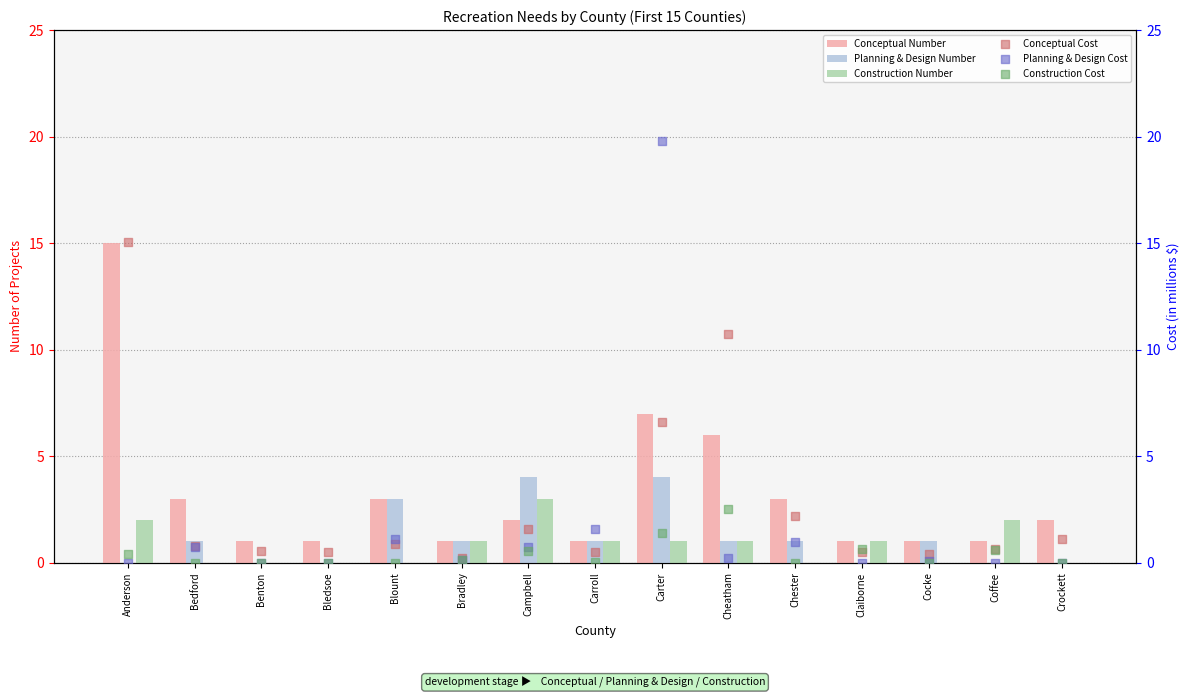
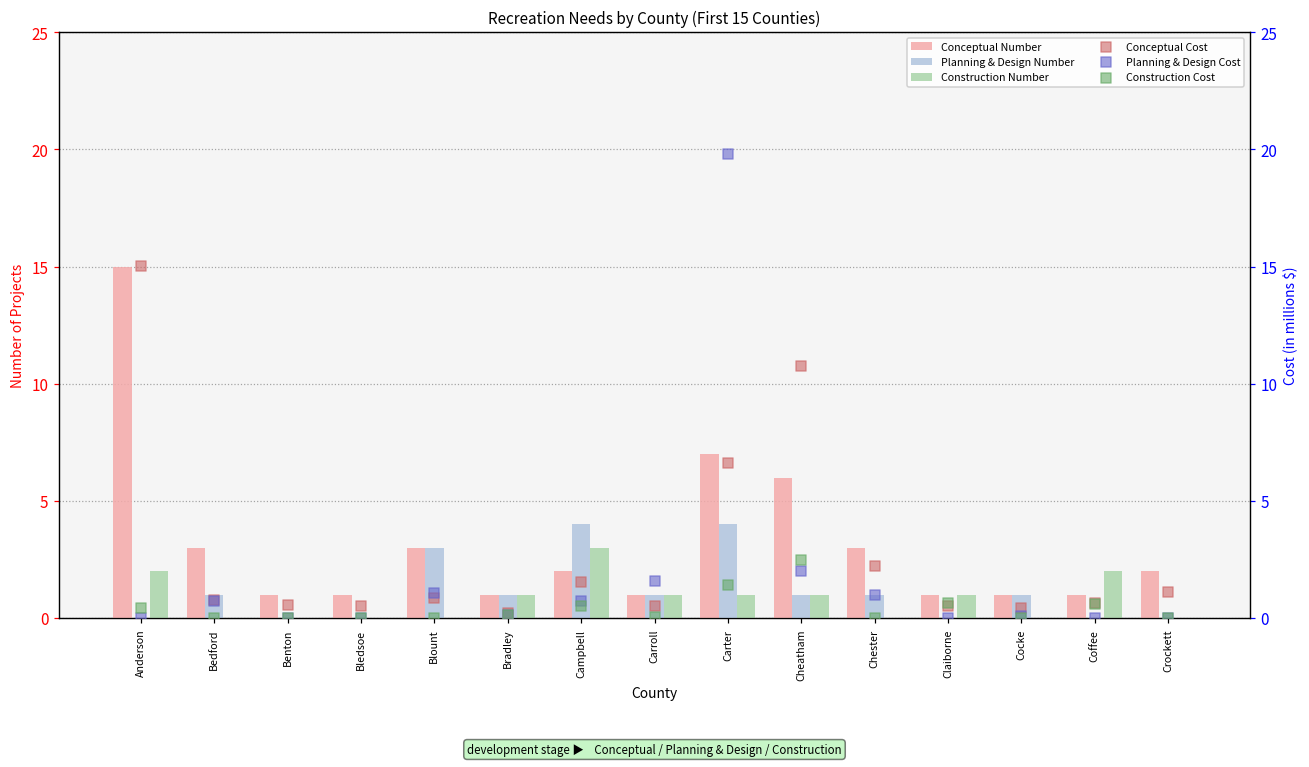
  {
    "Planning & Design Cost": {
-     "Cheatham": 0.2
+     "Cheatham": 2.0
    }
  }
